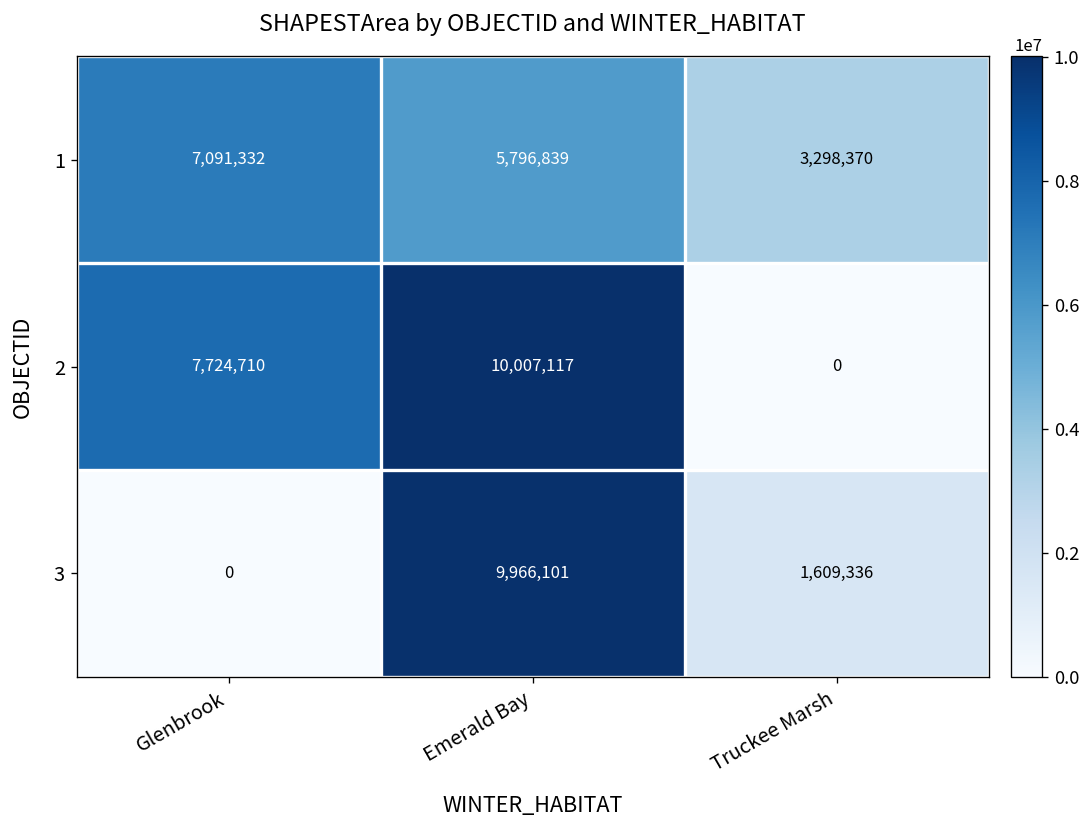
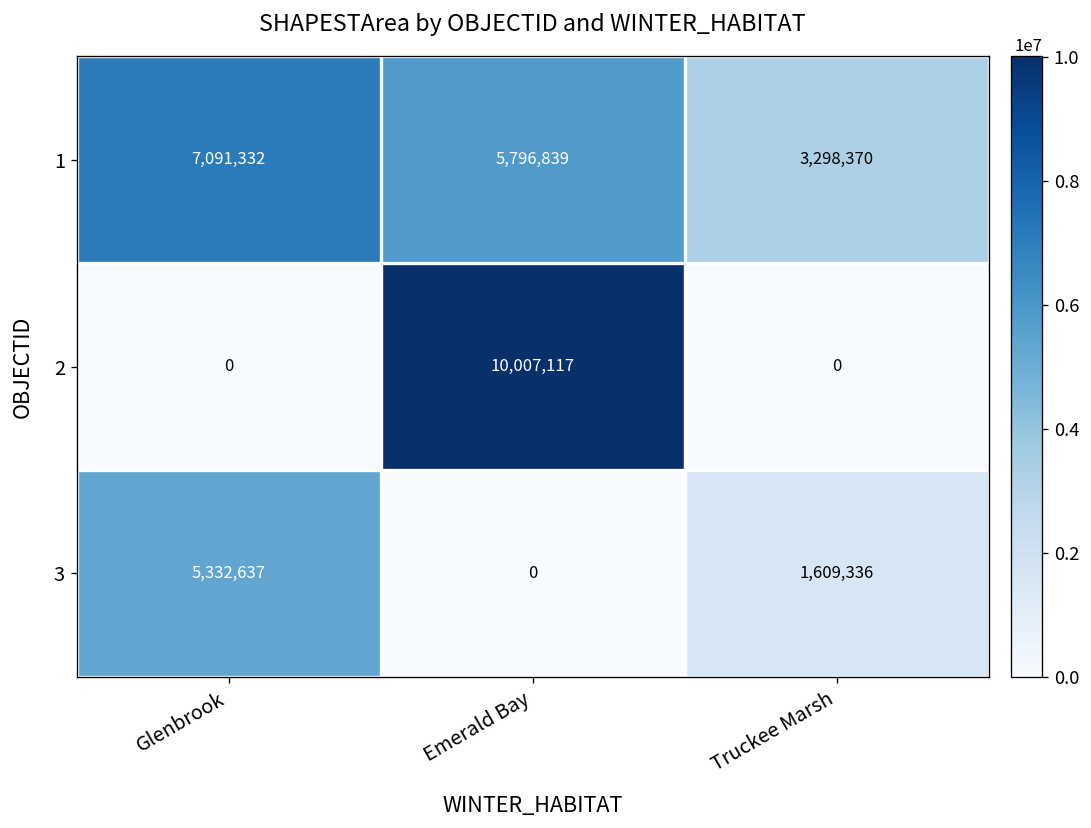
  {
    "1": {
      "Glenbrook": "7,091,332",
      "Emerald Bay": "5,796,839",
      "Truckee Marsh": "3,298,370"
    },
    "2": {
-     "Glenbrook": "7,724,710",
+     "Glenbrook": "0",
      "Emerald Bay": "10,007,117",
      "Truckee Marsh": "0"
    },
    "3": {
-     "Glenbrook": "0",
-     "Emerald Bay": "9,966,101",
+     "Glenbrook": "5,332,637",
+     "Emerald Bay": "0",
      "Truckee Marsh": "1,609,336"
    }
  }
